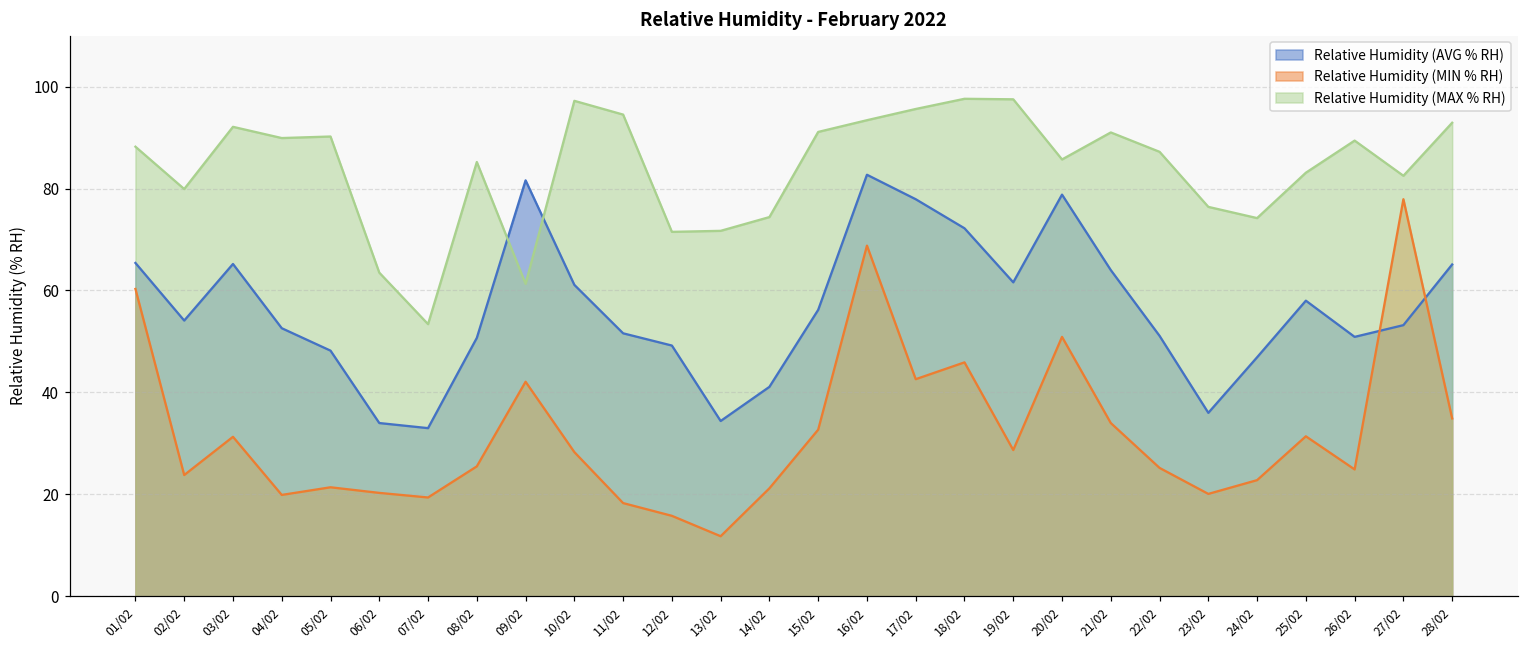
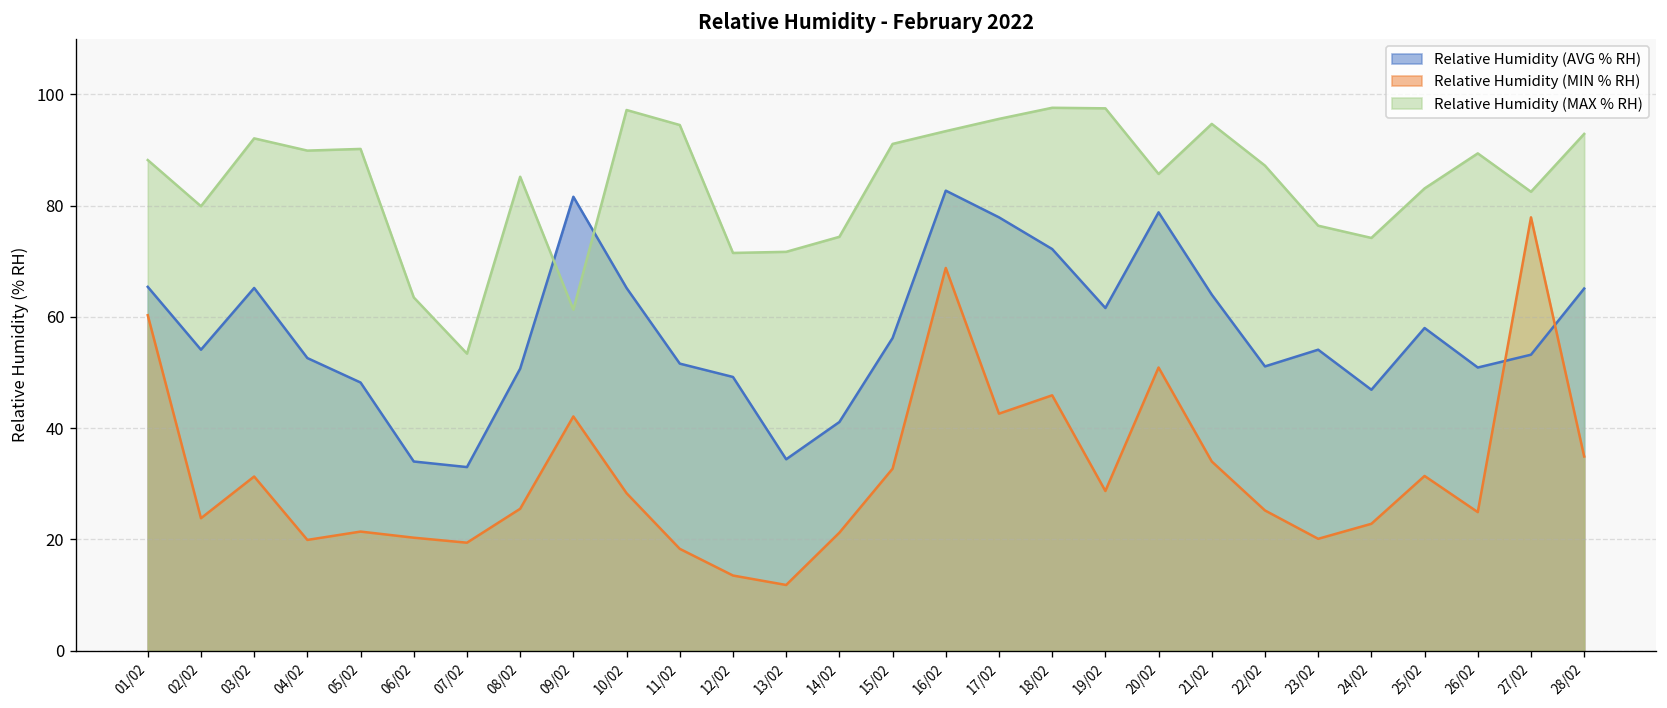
  {
    "Relative Humidity (AVG % RH)": {
      "01/02": 65,
      "02/02": 54,
      "03/02": 65,
      "04/02": 53,
      "05/02": 48,
      "06/02": 34,
      "07/02": 33,
      "08/02": 51,
      "09/02": 82,
-     "10/02": 61,
+     "10/02": 65,
      "11/02": 52,
      "12/02": 49,
      "13/02": 34,
      "14/02": 41,
      "15/02": 56,
      "16/02": 83,
      "17/02": 78,
      "18/02": 72,
      "19/02": 62,
      "20/02": 79,
      "21/02": 64,
      "22/02": 51,
-     "23/02": 36,
+     "23/02": 54,
      "24/02": 47,
      "25/02": 58,
      "26/02": 51,
      "27/02": 53,
      "28/02": 65
    },
    "Relative Humidity (MIN % RH)": {
      "01/02": 60,
      "02/02": 24,
      "03/02": 31,
      "04/02": 20,
      "05/02": 21,
      "06/02": 20,
      "07/02": 19,
      "08/02": 26,
      "09/02": 42,
      "10/02": 28,
      "11/02": 18,
-     "12/02": 16,
+     "12/02": 14,
      "13/02": 12,
      "14/02": 21,
      "15/02": 33,
      "16/02": 69,
      "17/02": 43,
      "18/02": 46,
      "19/02": 29,
      "20/02": 51,
      "21/02": 34,
      "22/02": 25,
      "23/02": 20,
      "24/02": 23,
      "25/02": 31,
      "26/02": 25,
      "27/02": 78,
      "28/02": 35
    },
    "Relative Humidity (MAX % RH)": {
      "01/02": 88,
      "02/02": 80,
      "03/02": 92,
      "04/02": 90,
      "05/02": 90,
      "06/02": 64,
      "07/02": 53,
      "08/02": 85,
      "09/02": 61,
      "10/02": 97,
      "11/02": 95,
      "12/02": 72,
      "13/02": 72,
      "14/02": 74,
      "15/02": 91,
      "16/02": 93,
      "17/02": 96,
      "18/02": 98,
      "19/02": 98,
      "20/02": 86,
-     "21/02": 91,
+     "21/02": 95,
      "22/02": 87,
      "23/02": 76,
      "24/02": 74,
      "25/02": 83,
      "26/02": 89,
      "27/02": 83,
      "28/02": 93
    }
  }
